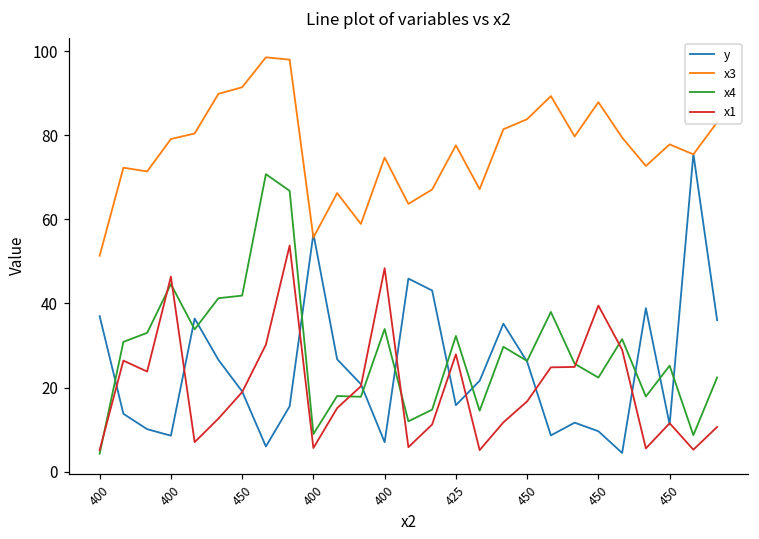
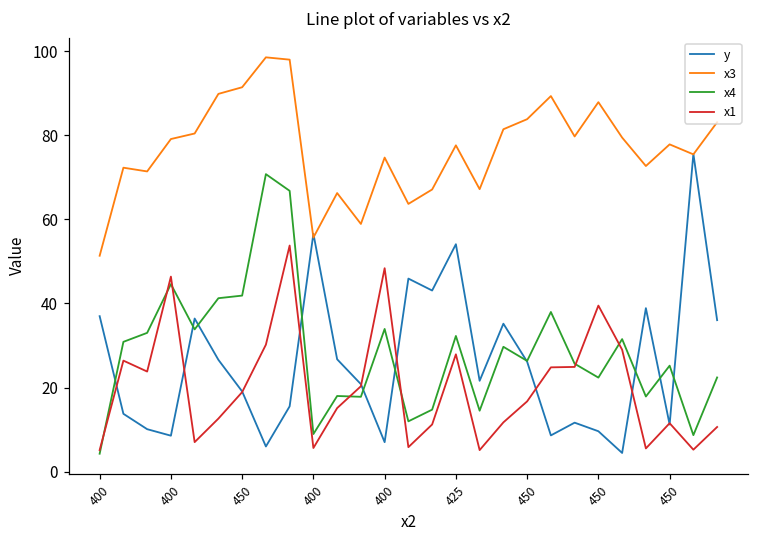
  {
    "y": {
-     "425": 16
+     "425": 54
    },
    "x3": {
      "425": 78
    },
    "x4": {
      "425": 32
    },
    "x1": {
      "425": 28
    }
  }
